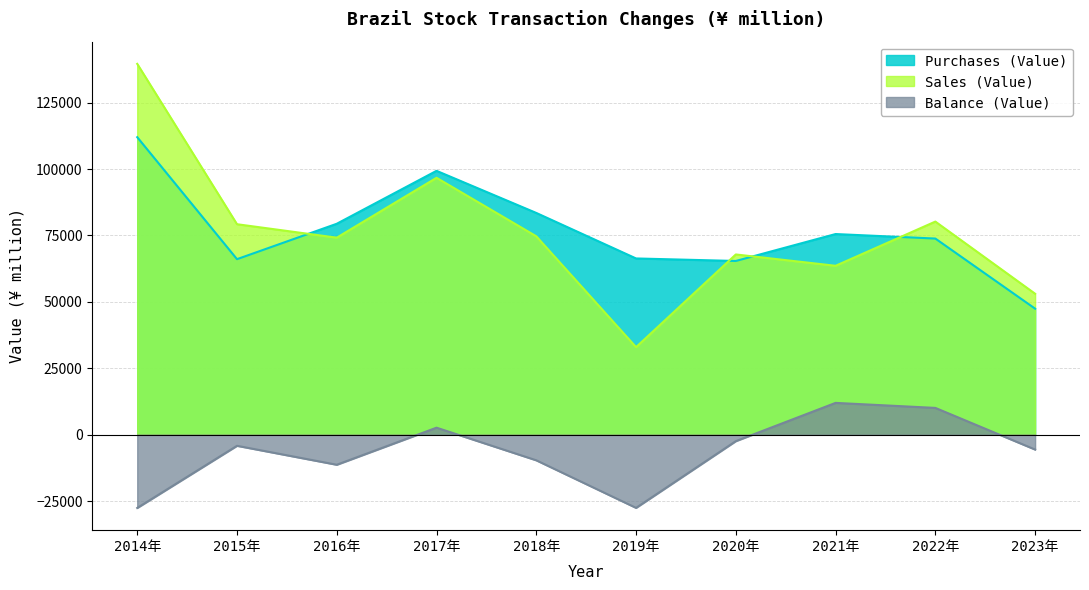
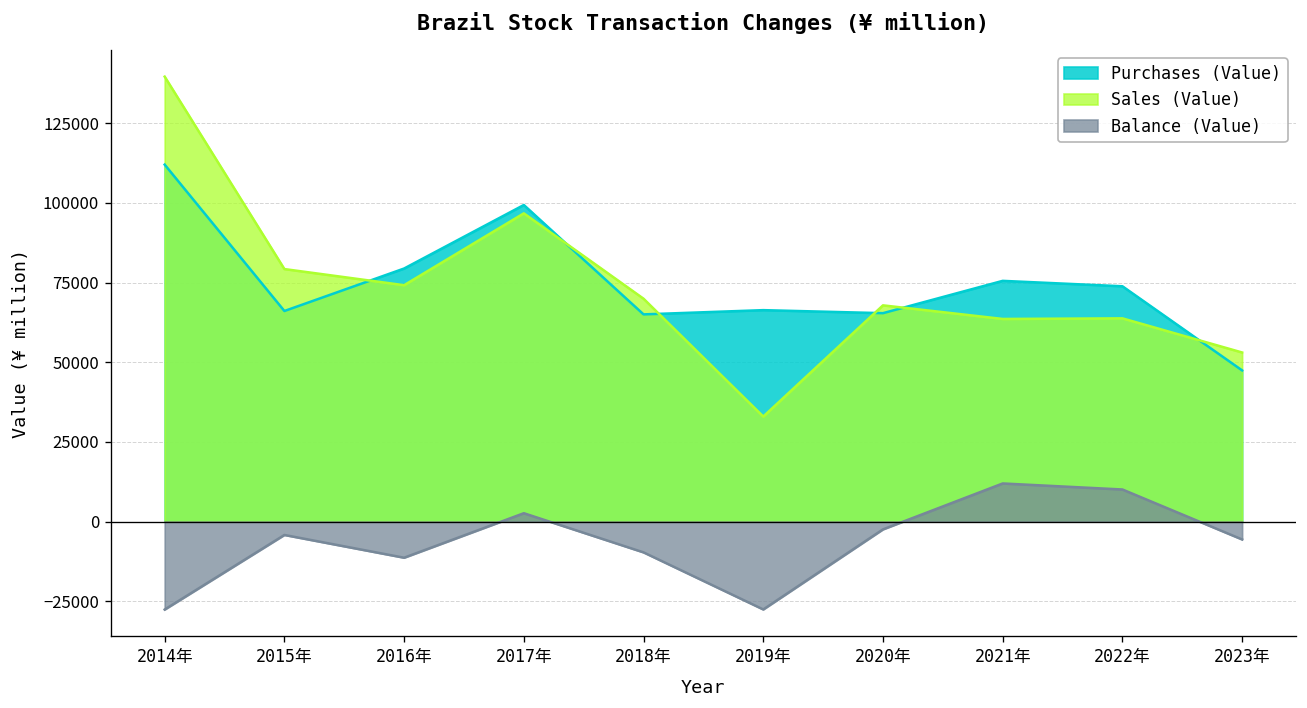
  {
    "Purchases (Value)": {
      "2014年": 112000,
      "2015年": 66000,
      "2016年": 79000,
      "2017年": 99000,
-     "2018年": 83000,
+     "2018年": 65000,
      "2019年": 66000,
      "2020年": 65000,
      "2021年": 76000,
      "2022年": 74000,
      "2023年": 47000
    },
    "Sales (Value)": {
      "2014年": 140000,
      "2015年": 79000,
      "2016年": 74000,
      "2017年": 97000,
-     "2018年": 75000,
+     "2018年": 70000,
      "2019年": 33000,
      "2020年": 68000,
      "2021年": 64000,
-     "2022年": 80000,
+     "2022年": 64000,
      "2023年": 53000
    }
  }
